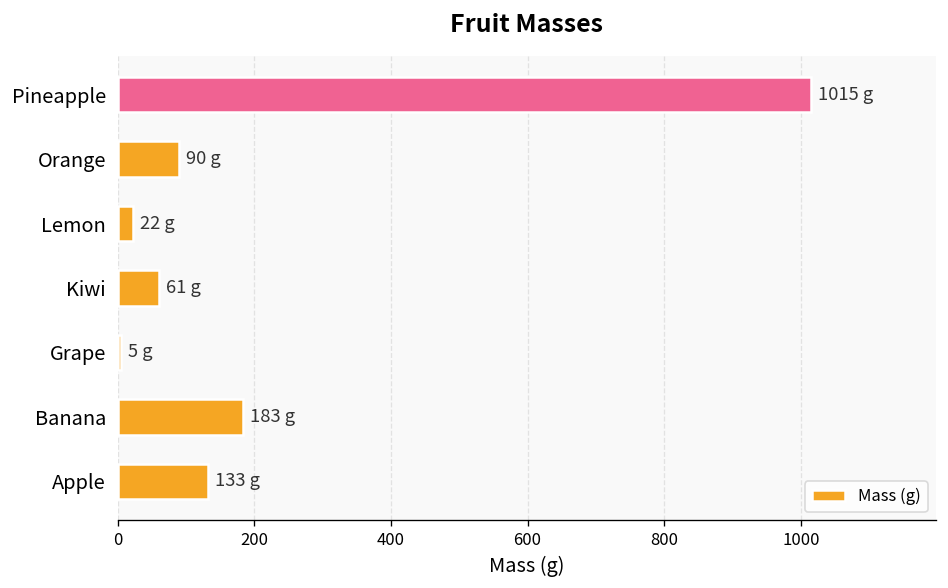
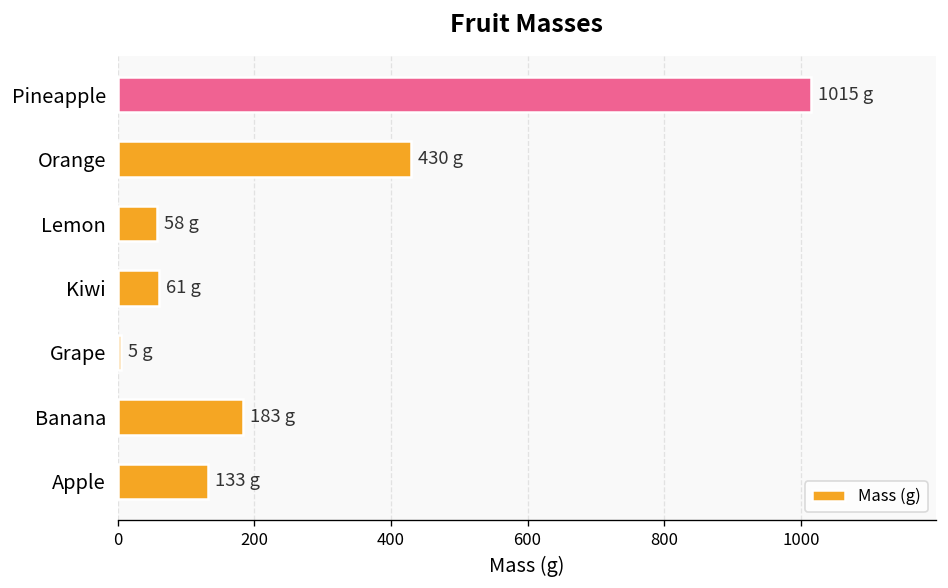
  {
    "Pineapple": 1015,
-   "Orange": 90,
-   "Lemon": 22,
+   "Orange": 430,
+   "Lemon": 58,
    "Kiwi": 61,
    "Grape": 5,
    "Banana": 183,
    "Apple": 133
  }
